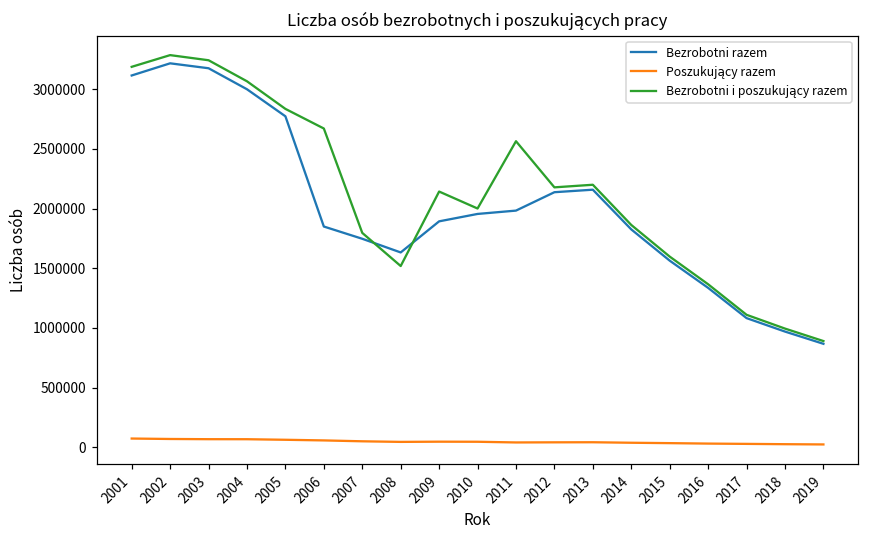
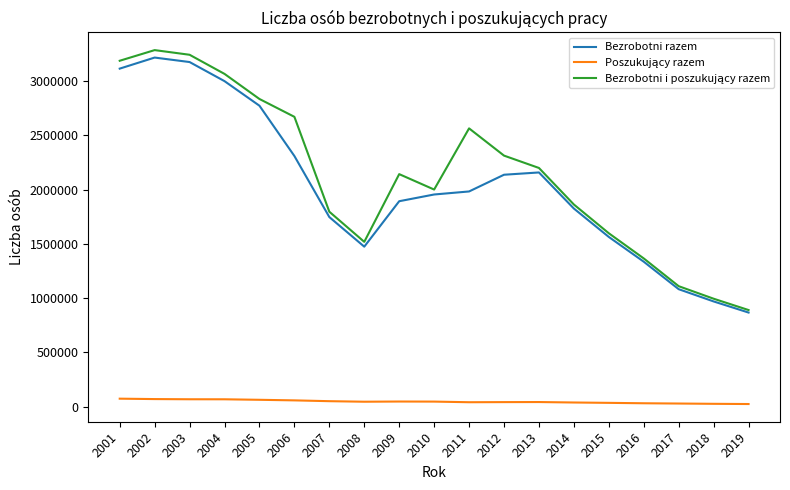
  {
    "Bezrobotni razem": {
      "2001": 3120000,
      "2002": 3220000,
      "2003": 3180000,
      "2004": 3000000,
      "2005": 2770000,
-     "2006": 1850000,
+     "2006": 2310000,
      "2007": 1750000,
-     "2008": 1630000,
+     "2008": 1470000,
      "2009": 1890000,
      "2010": 1950000,
      "2011": 1980000,
      "2012": 2140000,
      "2013": 2160000,
      "2014": 1830000,
      "2015": 1560000,
      "2016": 1340000,
      "2017": 1080000,
      "2018": 970000
    },
    "Poszukujący razem": {
      "2001": 70000,
      "2002": 70000,
      "2003": 70000,
      "2004": 70000,
      "2005": 60000,
      "2006": 60000,
      "2007": 50000,
      "2008": 40000,
      "2009": 50000,
      "2010": 50000,
      "2011": 40000,
      "2012": 40000,
      "2013": 40000,
      "2014": 40000,
      "2015": 30000,
      "2016": 30000,
      "2017": 30000,
      "2018": 30000,
      "2019": 20000
    },
    "Bezrobotni i poszukujący razem": {
      "2001": 3190000,
      "2002": 3290000,
      "2003": 3240000,
      "2004": 3070000,
      "2005": 2840000,
      "2006": 2670000,
      "2007": 1800000,
      "2008": 1520000,
      "2009": 2140000,
      "2010": 2000000,
      "2011": 2560000,
-     "2012": 2180000,
+     "2012": 2310000,
      "2013": 2200000,
      "2014": 1860000,
      "2015": 1600000,
      "2016": 1370000,
      "2017": 1110000,
      "2018": 990000
    }
  }
